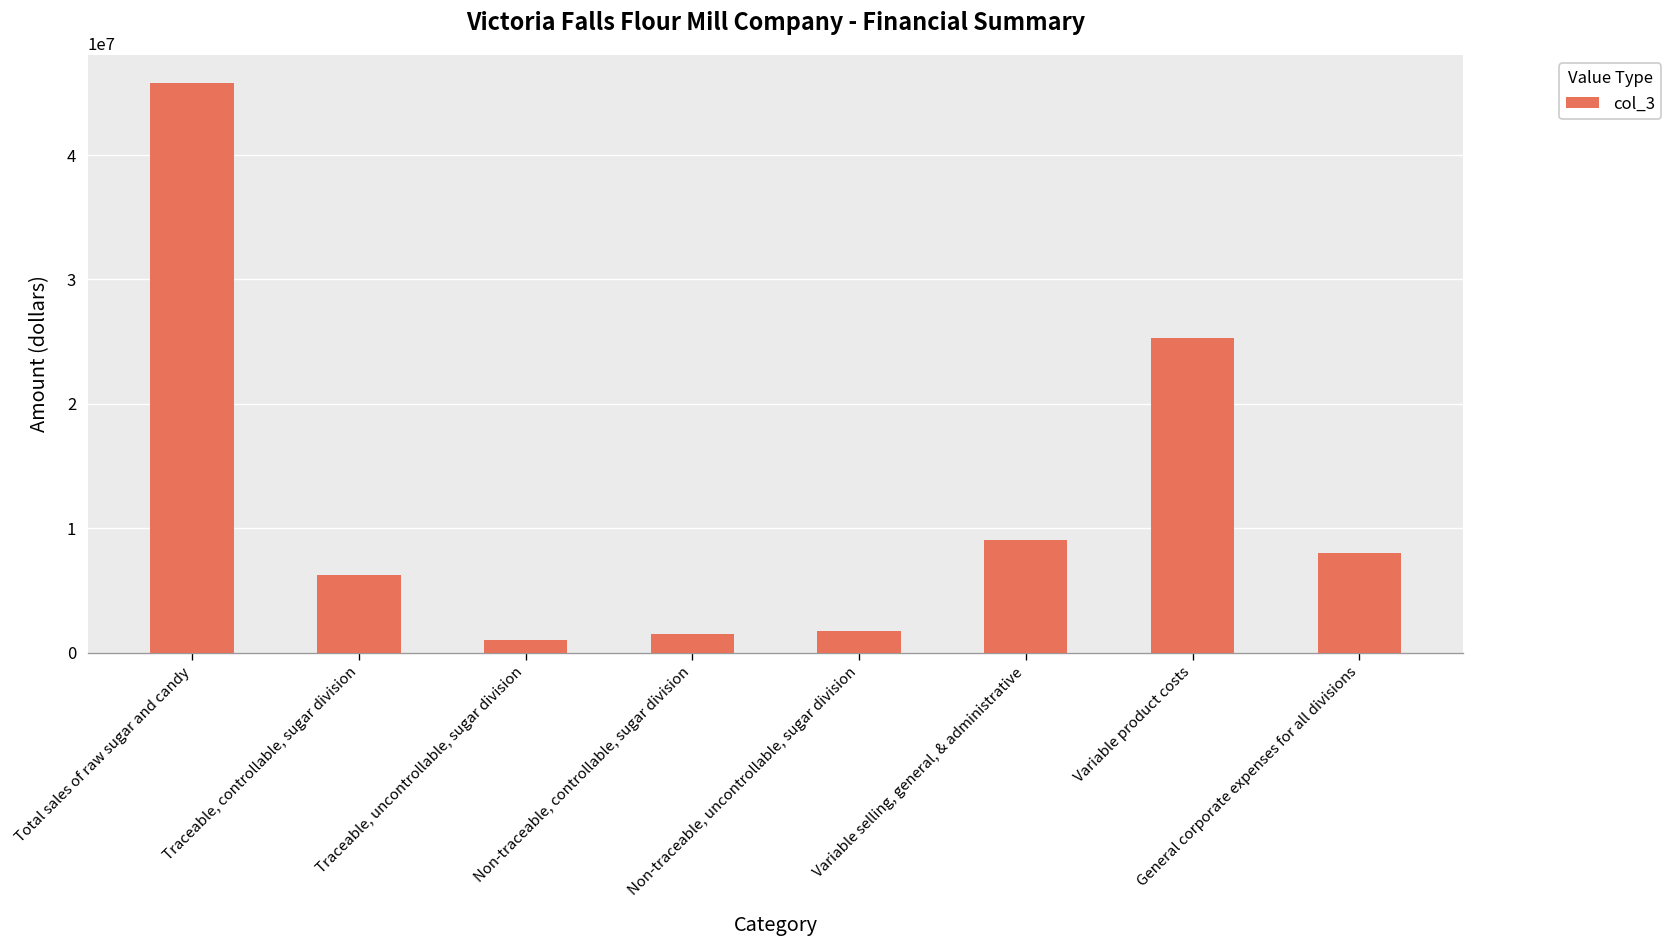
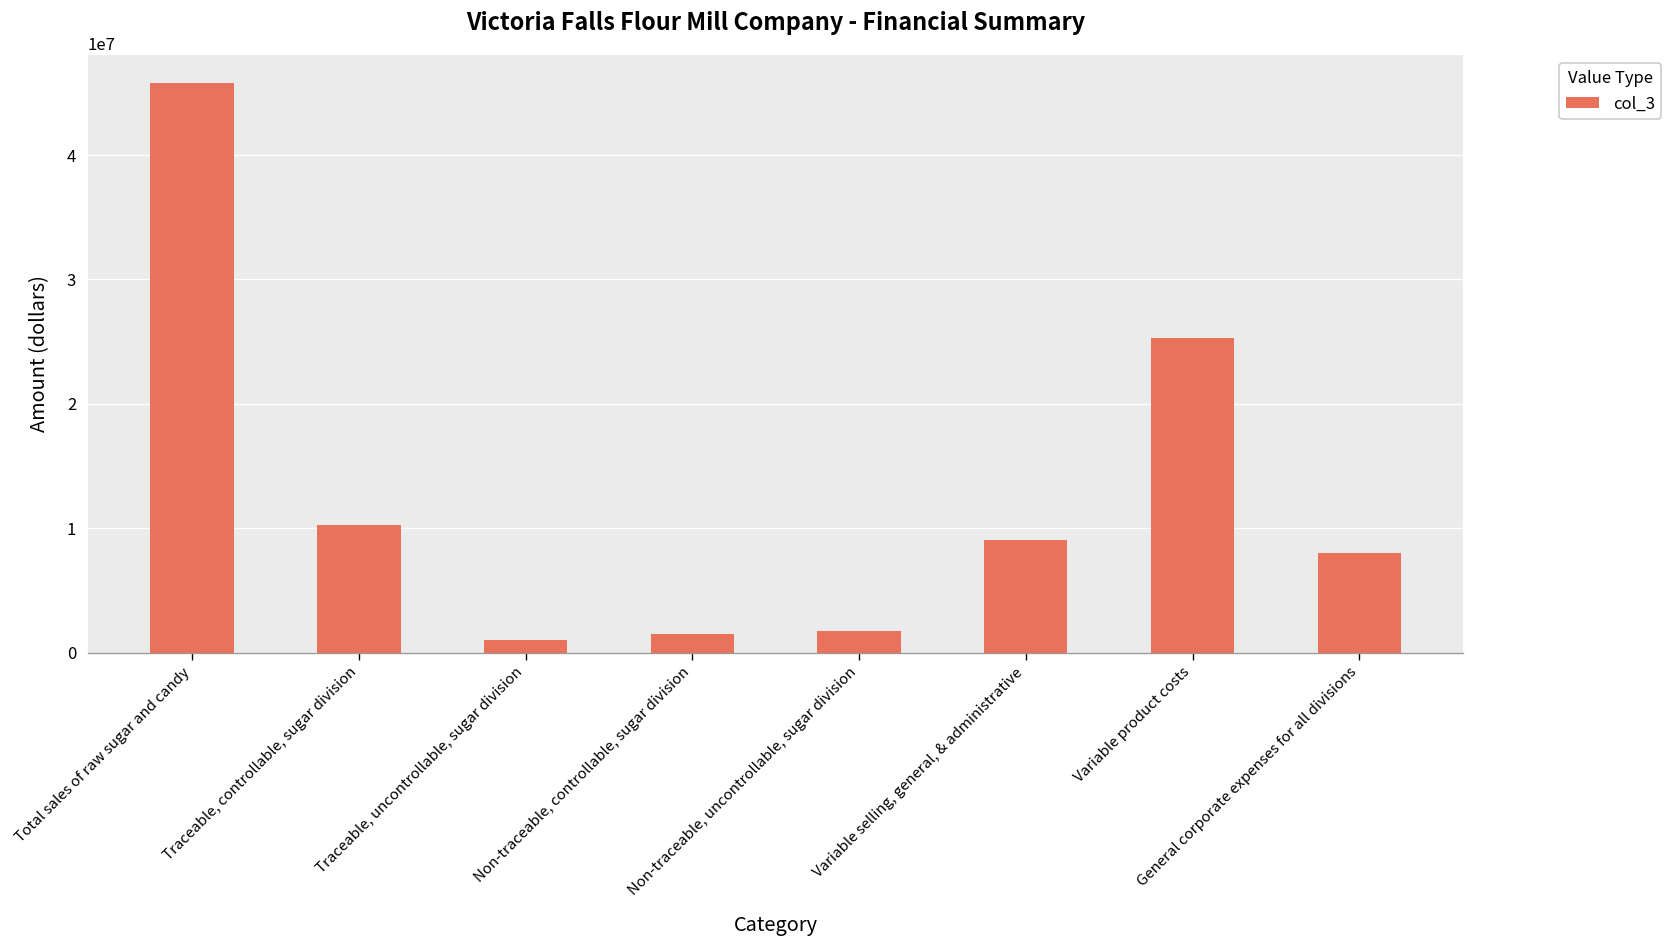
  {
    "Total sales of raw sugar and candy": 45800000,
-   "Traceable, controllable, sugar division": 6300000,
+   "Traceable, controllable, sugar division": 10300000,
    "Traceable, uncontrollable, sugar division": 1000000,
    "Non-traceable, controllable, sugar division": 1500000,
    "Non-traceable, uncontrollable, sugar division": 1800000,
    "Variable selling, general, & administrative": 9100000,
    "Variable product costs": 25300000,
    "General corporate expenses for all divisions": 8000000
  }
